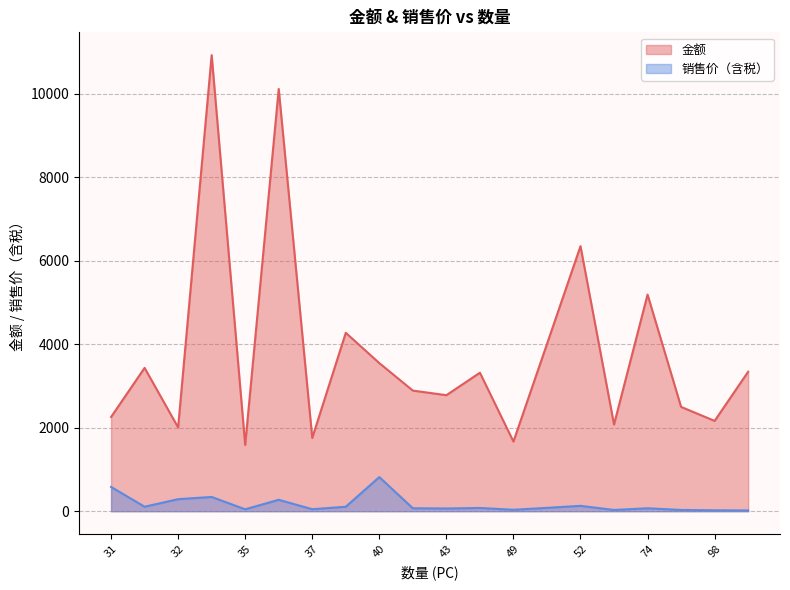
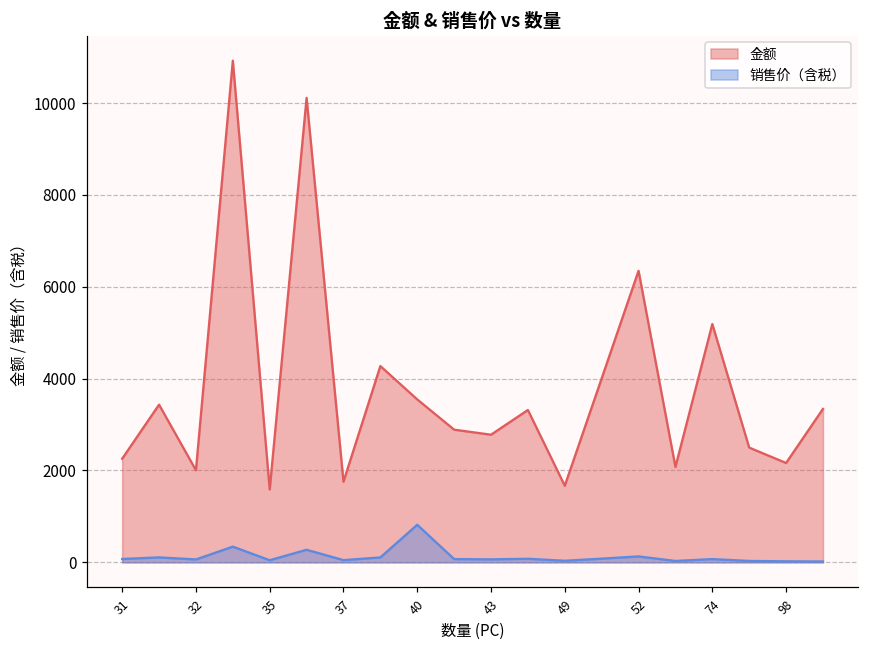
  {
    "金额": {
      "31": 2300,
      "32": 2000,
      "35": 1600,
      "37": 1800,
      "40": 3500,
      "43": 2800,
      "49": 1700,
      "52": 6300,
      "74": 5200,
      "98": 2200
    },
    "销售价（含税）": {
-     "31": 600,
-     "32": 300,
+     "31": 100,
+     "32": 100,
      "35": 0,
      "37": 0,
      "40": 800,
      "43": 100,
      "49": 0,
      "52": 100,
      "74": 100,
      "98": 0
    }
  }
